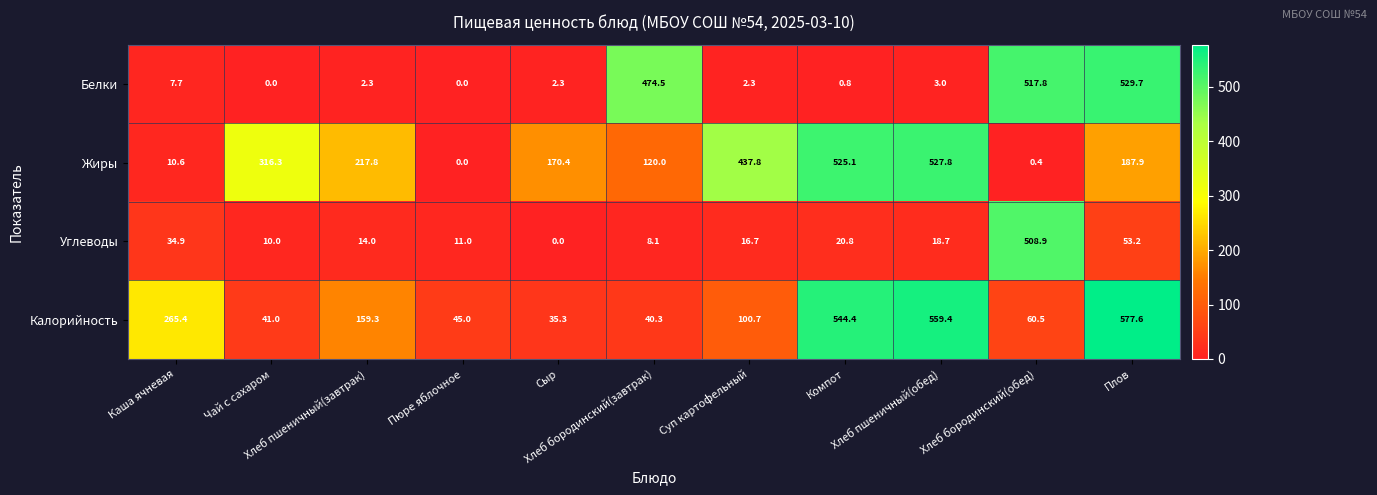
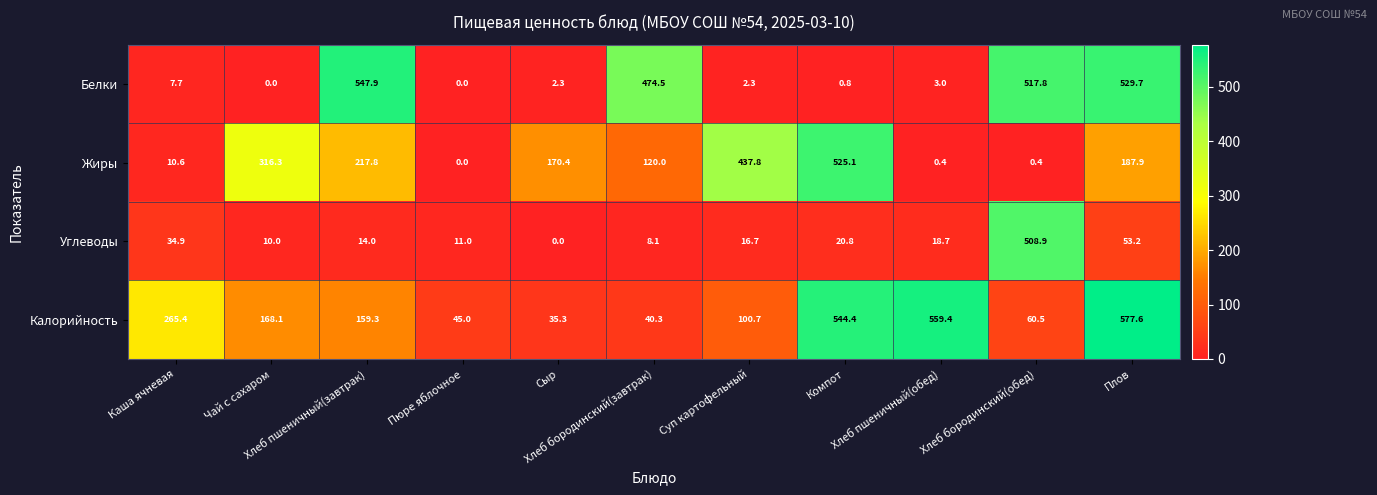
  {
    "Белки": {
      "Каша ячневая": 7.7,
      "Чай с сахаром": 0.0,
-     "Хлеб пшеничный(завтрак)": 2.3,
+     "Хлеб пшеничный(завтрак)": 547.9,
      "Пюре яблочное": 0.0,
      "Сыр": 2.3,
      "Хлеб бородинский(завтрак)": 474.5,
      "Суп картофельный": 2.3,
      "Компот": 0.8,
      "Хлеб пшеничный(обед)": 3.0,
      "Хлеб бородинский(обед)": 517.8,
      "Плов": 529.7
    },
    "Жиры": {
      "Каша ячневая": 10.6,
      "Чай с сахаром": 316.3,
      "Хлеб пшеничный(завтрак)": 217.8,
      "Пюре яблочное": 0.0,
      "Сыр": 170.4,
      "Хлеб бородинский(завтрак)": 120.0,
      "Суп картофельный": 437.8,
      "Компот": 525.1,
-     "Хлеб пшеничный(обед)": 527.8,
+     "Хлеб пшеничный(обед)": 0.4,
      "Хлеб бородинский(обед)": 0.4,
      "Плов": 187.9
    },
    "Углеводы": {
      "Каша ячневая": 34.9,
      "Чай с сахаром": 10.0,
      "Хлеб пшеничный(завтрак)": 14.0,
      "Пюре яблочное": 11.0,
      "Сыр": 0.0,
      "Хлеб бородинский(завтрак)": 8.1,
      "Суп картофельный": 16.7,
      "Компот": 20.8,
      "Хлеб пшеничный(обед)": 18.7,
      "Хлеб бородинский(обед)": 508.9,
      "Плов": 53.2
    },
    "Калорийность": {
      "Каша ячневая": 265.4,
-     "Чай с сахаром": 41.0,
+     "Чай с сахаром": 168.1,
      "Хлеб пшеничный(завтрак)": 159.3,
      "Пюре яблочное": 45.0,
      "Сыр": 35.3,
      "Хлеб бородинский(завтрак)": 40.3,
      "Суп картофельный": 100.7,
      "Компот": 544.4,
      "Хлеб пшеничный(обед)": 559.4,
      "Хлеб бородинский(обед)": 60.5,
      "Плов": 577.6
    }
  }
